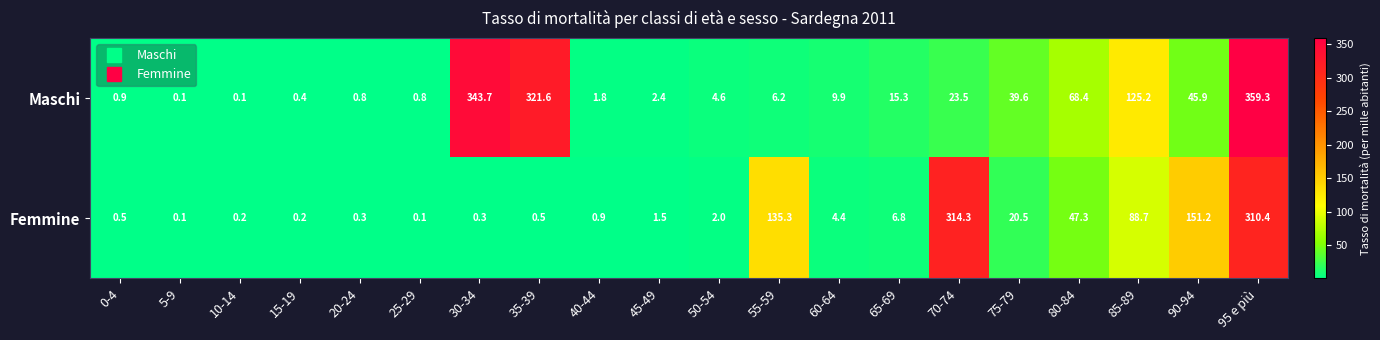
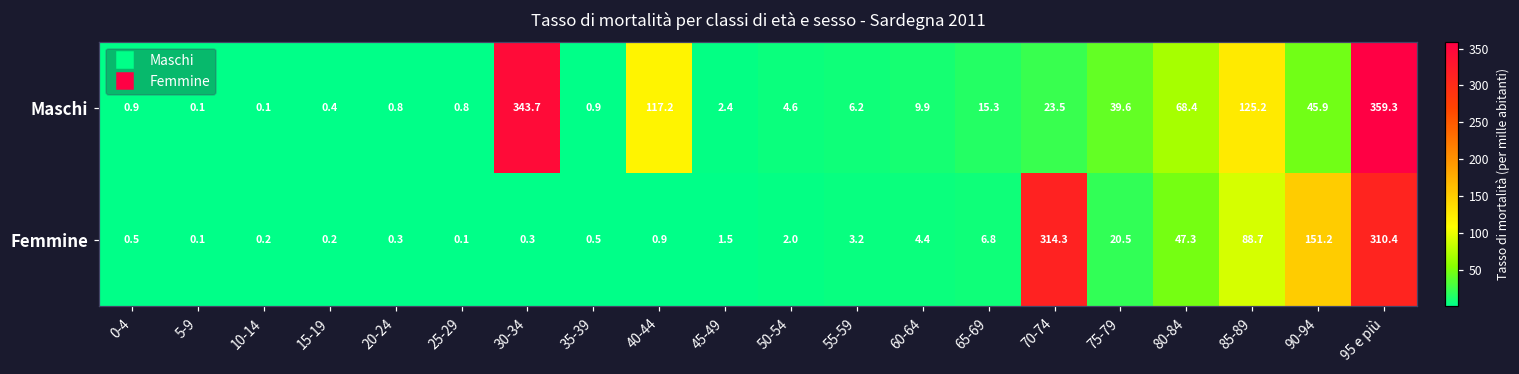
  {
    "Maschi": {
      "0-4": 0.9,
      "5-9": 0.1,
      "10-14": 0.1,
      "15-19": 0.4,
      "20-24": 0.8,
      "25-29": 0.8,
      "30-34": 343.7,
-     "35-39": 321.6,
-     "40-44": 1.8,
+     "35-39": 0.9,
+     "40-44": 117.2,
      "45-49": 2.4,
      "50-54": 4.6,
      "55-59": 6.2,
      "60-64": 9.9,
      "65-69": 15.3,
      "70-74": 23.5,
      "75-79": 39.6,
      "80-84": 68.4,
      "85-89": 125.2,
      "90-94": 45.9,
      "95 e più": 359.3
    },
    "Femmine": {
      "0-4": 0.5,
      "5-9": 0.1,
      "10-14": 0.2,
      "15-19": 0.2,
      "20-24": 0.3,
      "25-29": 0.1,
      "30-34": 0.3,
      "35-39": 0.5,
      "40-44": 0.9,
      "45-49": 1.5,
      "50-54": 2.0,
-     "55-59": 135.3,
+     "55-59": 3.2,
      "60-64": 4.4,
      "65-69": 6.8,
      "70-74": 314.3,
      "75-79": 20.5,
      "80-84": 47.3,
      "85-89": 88.7,
      "90-94": 151.2,
      "95 e più": 310.4
    }
  }
